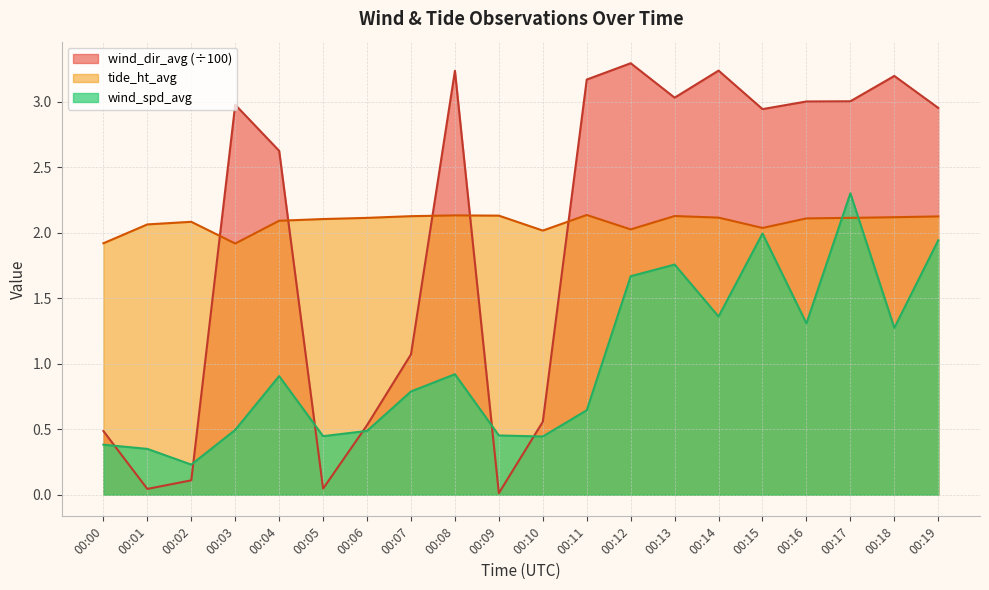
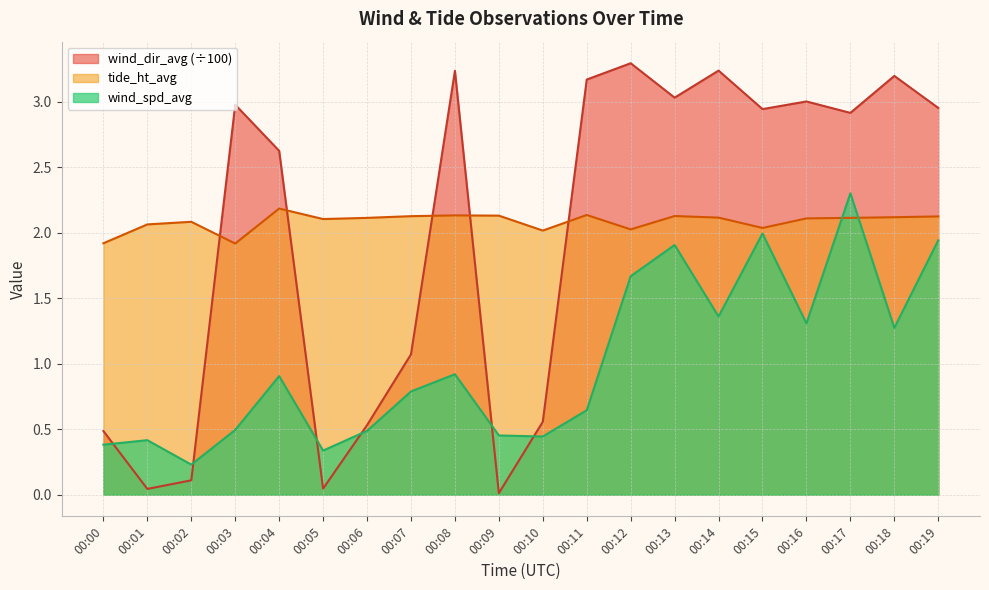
  {
    "wind_dir_avg (÷100)": {
      "00:00": 0.49,
      "00:01": 0.04,
      "00:02": 0.11,
      "00:04": 2.63,
      "00:05": 0.05,
      "00:06": 0.53,
      "00:07": 1.07,
      "00:08": 3.24,
      "00:09": 0.01,
      "00:10": 0.56,
      "00:11": 3.17,
      "00:12": 3.29,
      "00:13": 3.03,
      "00:14": 3.24,
      "00:15": 2.94,
      "00:16": 3.00,
-     "00:17": 3.00,
+     "00:17": 2.92,
      "00:18": 3.20,
      "00:19": 2.95
    },
    "tide_ht_avg": {
      "00:00": 1.92,
      "00:01": 2.06,
      "00:02": 2.08,
      "00:03": 1.92,
-     "00:04": 2.09,
+     "00:04": 2.19,
      "00:05": 2.11,
      "00:06": 2.11,
      "00:07": 2.13,
      "00:08": 2.13,
      "00:09": 2.13,
      "00:10": 2.02,
      "00:11": 2.14,
      "00:12": 2.03,
      "00:13": 2.13,
      "00:14": 2.12,
      "00:15": 2.04,
      "00:16": 2.11,
      "00:17": 2.11,
      "00:18": 2.12,
      "00:19": 2.13
    },
    "wind_spd_avg": {
      "00:00": 0.38,
-     "00:01": 0.35,
+     "00:01": 0.42,
      "00:02": 0.23,
      "00:03": 0.50,
      "00:04": 0.91,
-     "00:05": 0.45,
+     "00:05": 0.34,
      "00:06": 0.49,
      "00:07": 0.79,
      "00:08": 0.92,
      "00:09": 0.45,
      "00:10": 0.44,
      "00:11": 0.65,
      "00:12": 1.67,
-     "00:13": 1.76,
+     "00:13": 1.91,
      "00:14": 1.36,
      "00:15": 1.99,
      "00:16": 1.31,
      "00:17": 2.30,
      "00:18": 1.27,
      "00:19": 1.94
    }
  }
